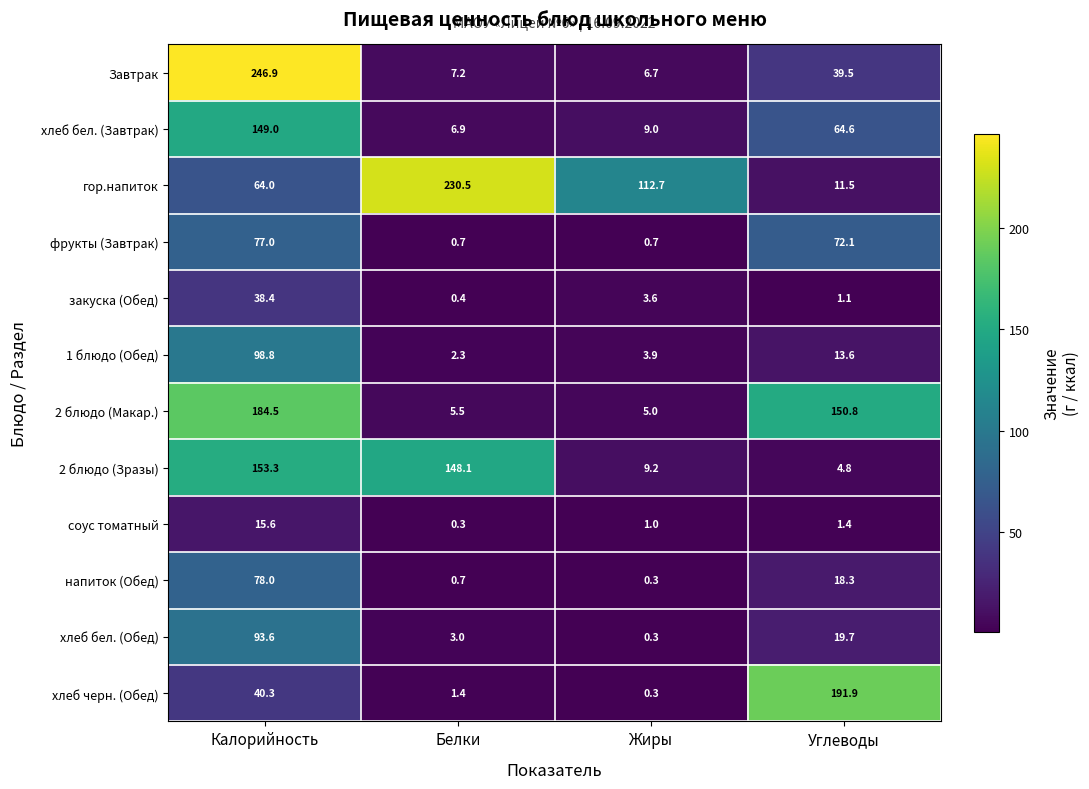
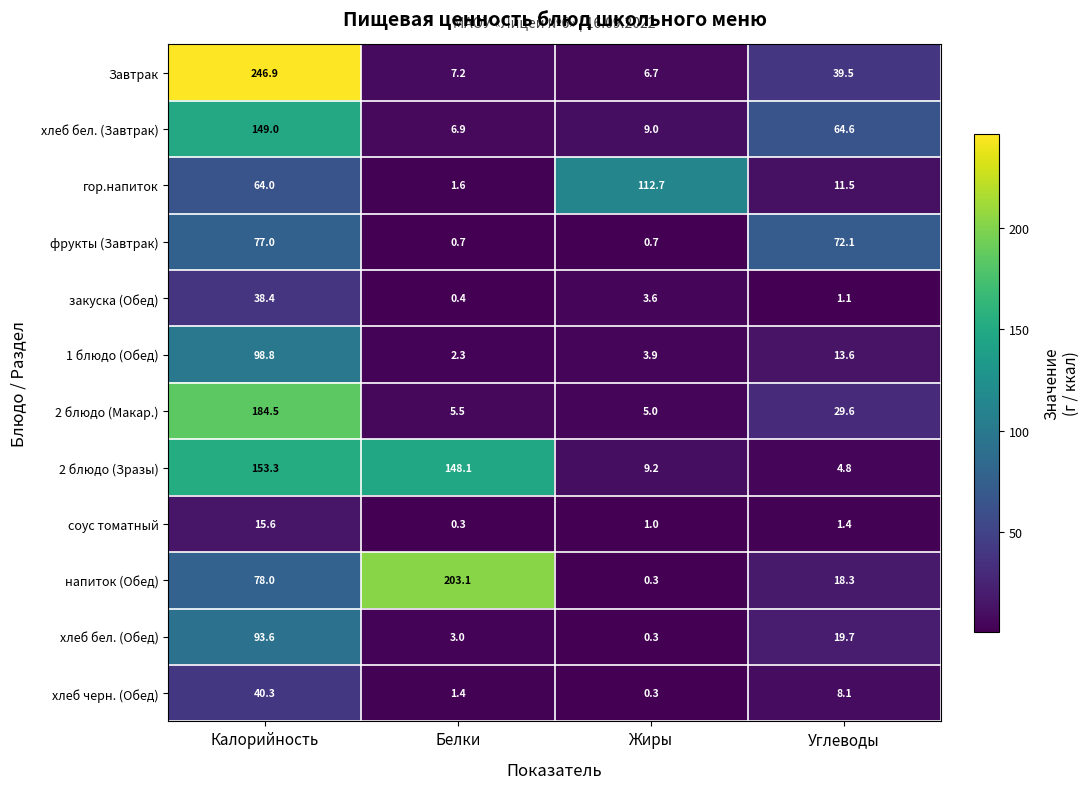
  {
    "Завтрак": {
      "Калорийность": 246.9,
      "Белки": 7.2,
      "Жиры": 6.7,
      "Углеводы": 39.5
    },
    "хлеб бел. (Завтрак)": {
      "Калорийность": 149.0,
      "Белки": 6.9,
      "Жиры": 9.0,
      "Углеводы": 64.6
    },
    "гор.напиток": {
      "Калорийность": 64.0,
-     "Белки": 230.5,
+     "Белки": 1.6,
      "Жиры": 112.7,
      "Углеводы": 11.5
    },
    "фрукты (Завтрак)": {
      "Калорийность": 77.0,
      "Белки": 0.7,
      "Жиры": 0.7,
      "Углеводы": 72.1
    },
    "закуска (Обед)": {
      "Калорийность": 38.4,
      "Белки": 0.4,
      "Жиры": 3.6,
      "Углеводы": 1.1
    },
    "1 блюдо (Обед)": {
      "Калорийность": 98.8,
      "Белки": 2.3,
      "Жиры": 3.9,
      "Углеводы": 13.6
    },
    "2 блюдо (Макар.)": {
      "Калорийность": 184.5,
      "Белки": 5.5,
      "Жиры": 5.0,
-     "Углеводы": 150.8
+     "Углеводы": 29.6
    },
    "2 блюдо (Зразы)": {
      "Калорийность": 153.3,
      "Белки": 148.1,
      "Жиры": 9.2,
      "Углеводы": 4.8
    },
    "соус томатный": {
      "Калорийность": 15.6,
      "Белки": 0.3,
      "Жиры": 1.0,
      "Углеводы": 1.4
    },
    "напиток (Обед)": {
      "Калорийность": 78.0,
-     "Белки": 0.7,
+     "Белки": 203.1,
      "Жиры": 0.3,
      "Углеводы": 18.3
    },
    "хлеб бел. (Обед)": {
      "Калорийность": 93.6,
      "Белки": 3.0,
      "Жиры": 0.3,
      "Углеводы": 19.7
    },
    "хлеб черн. (Обед)": {
      "Калорийность": 40.3,
      "Белки": 1.4,
      "Жиры": 0.3,
-     "Углеводы": 191.9
+     "Углеводы": 8.1
    }
  }
